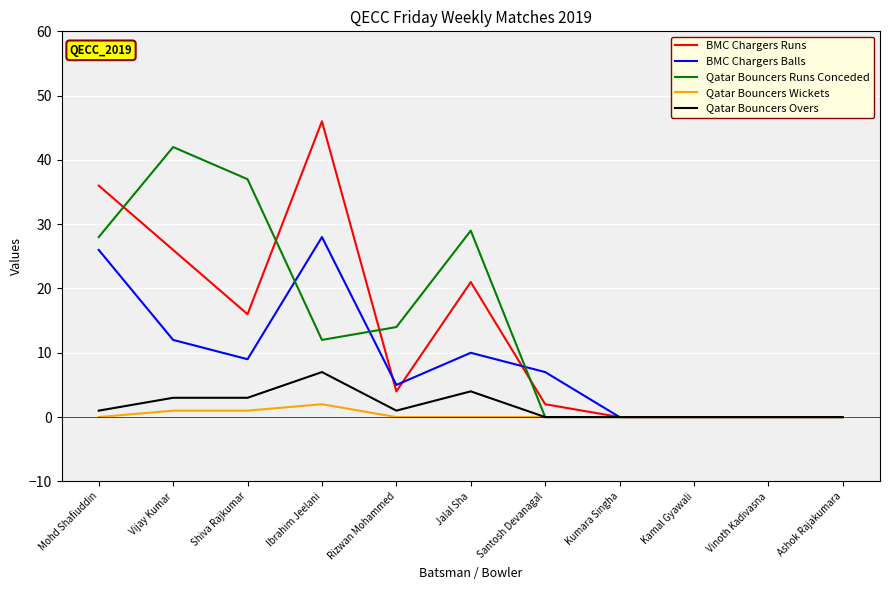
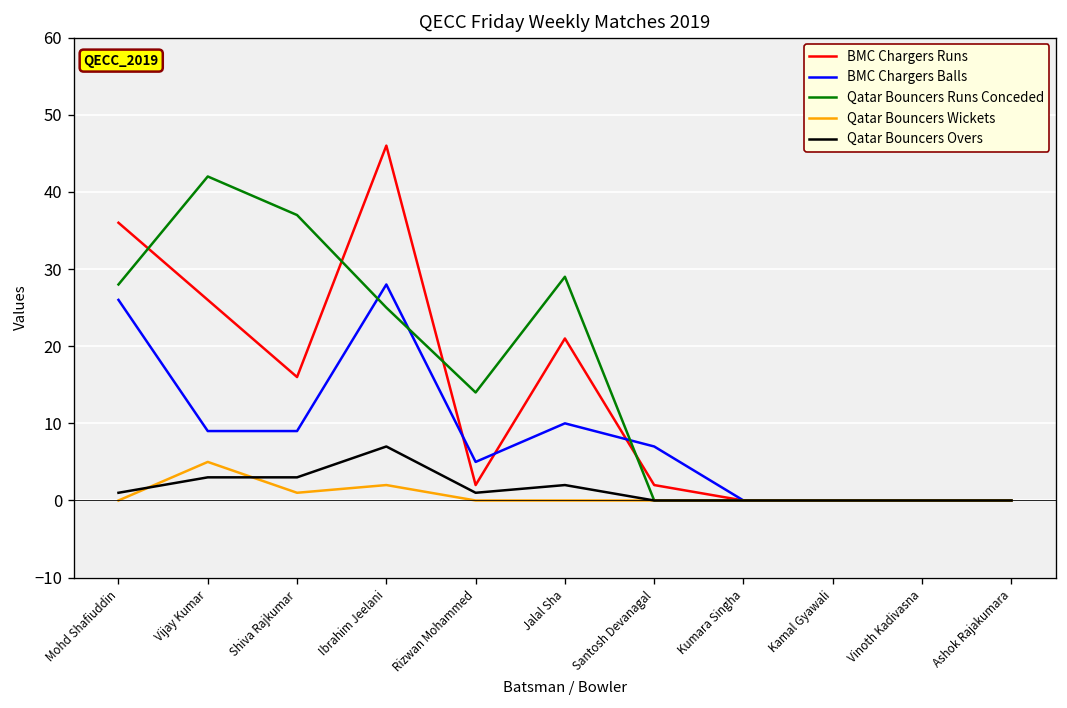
  {
    "BMC Chargers Runs": {
      "Mohd Shafiuddin": 36,
      "Vijay Kumar": 26,
      "Shiva Rajkumar": 16,
      "Ibrahim Jeelani": 46,
-     "Rizwan Mohammed": 4,
+     "Rizwan Mohammed": 2,
      "Jalal Sha": 21,
      "Santosh Devanagal": 2
    },
    "BMC Chargers Balls": {
      "Mohd Shafiuddin": 26,
-     "Vijay Kumar": 12,
+     "Vijay Kumar": 9,
      "Shiva Rajkumar": 9,
      "Ibrahim Jeelani": 28,
      "Rizwan Mohammed": 5,
      "Jalal Sha": 10,
      "Santosh Devanagal": 7
    },
    "Qatar Bouncers Runs Conceded": {
      "Mohd Shafiuddin": 28,
      "Vijay Kumar": 42,
      "Shiva Rajkumar": 37,
-     "Ibrahim Jeelani": 12,
+     "Ibrahim Jeelani": 25,
      "Rizwan Mohammed": 14,
      "Jalal Sha": 29
    },
    "Qatar Bouncers Wickets": {
      "Mohd Shafiuddin": 0,
-     "Vijay Kumar": 1,
+     "Vijay Kumar": 5,
      "Shiva Rajkumar": 1,
      "Ibrahim Jeelani": 2,
      "Rizwan Mohammed": 0,
      "Jalal Sha": 0
    },
    "Qatar Bouncers Overs": {
      "Mohd Shafiuddin": 1,
      "Vijay Kumar": 3,
      "Shiva Rajkumar": 3,
      "Ibrahim Jeelani": 7,
      "Rizwan Mohammed": 1,
-     "Jalal Sha": 4
+     "Jalal Sha": 2
    }
  }
